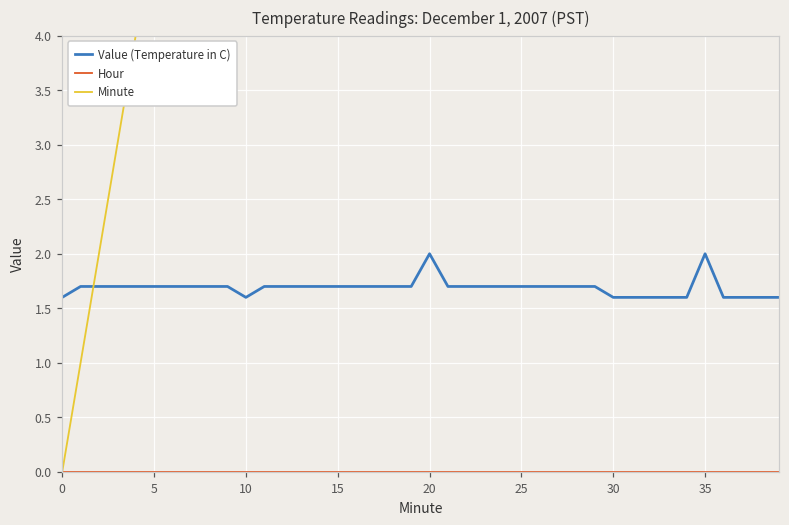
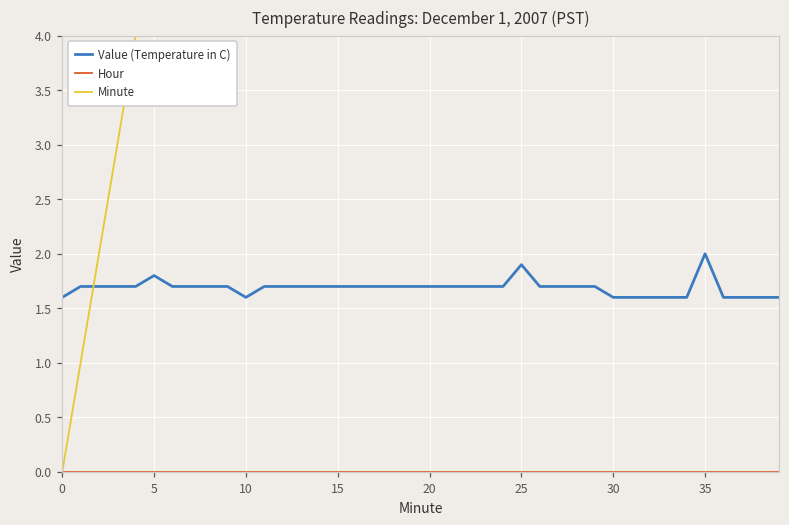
  {
    "Value (Temperature in C)": {
      "0": 1.6,
-     "5": 1.7,
+     "5": 1.8,
      "10": 1.6,
      "15": 1.7,
-     "20": 2.0,
-     "25": 1.7,
+     "20": 1.7,
+     "25": 1.9,
      "30": 1.6,
      "35": 2.0
    },
    "Hour": {
      "5": 0.0,
      "10": 0.0,
      "15": 0.0,
      "20": 0.0,
      "25": 0.0,
      "30": 0.0,
      "35": 0.0
    }
  }
